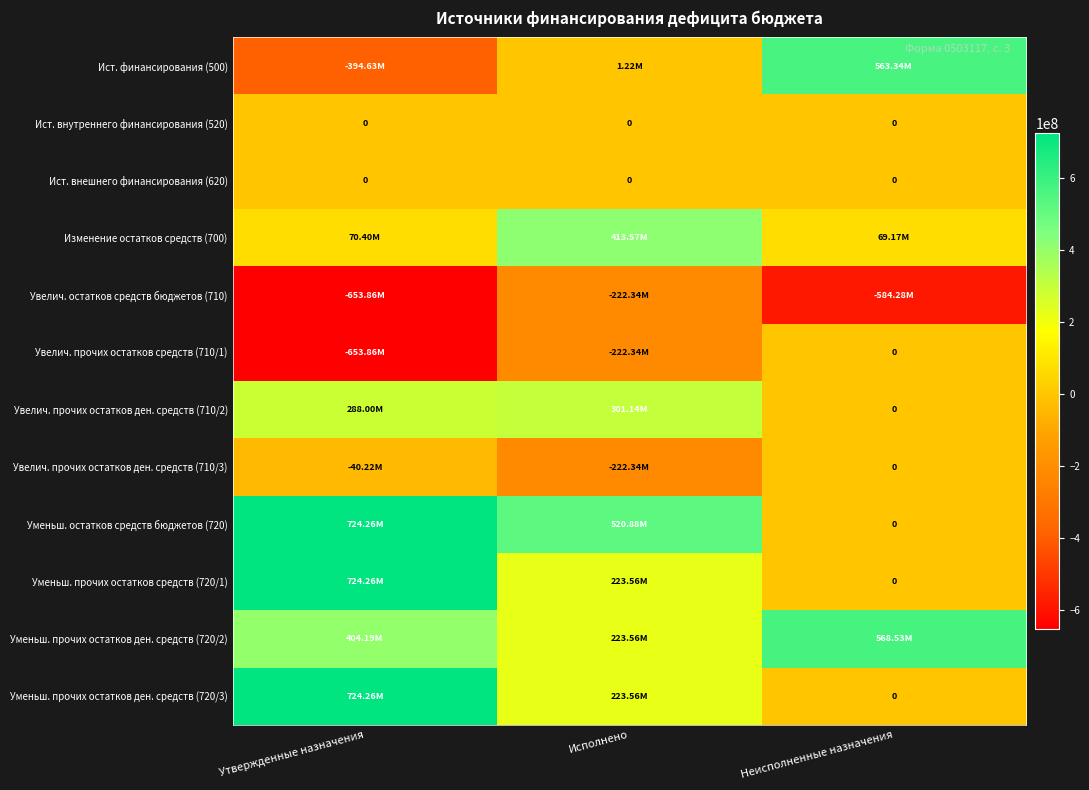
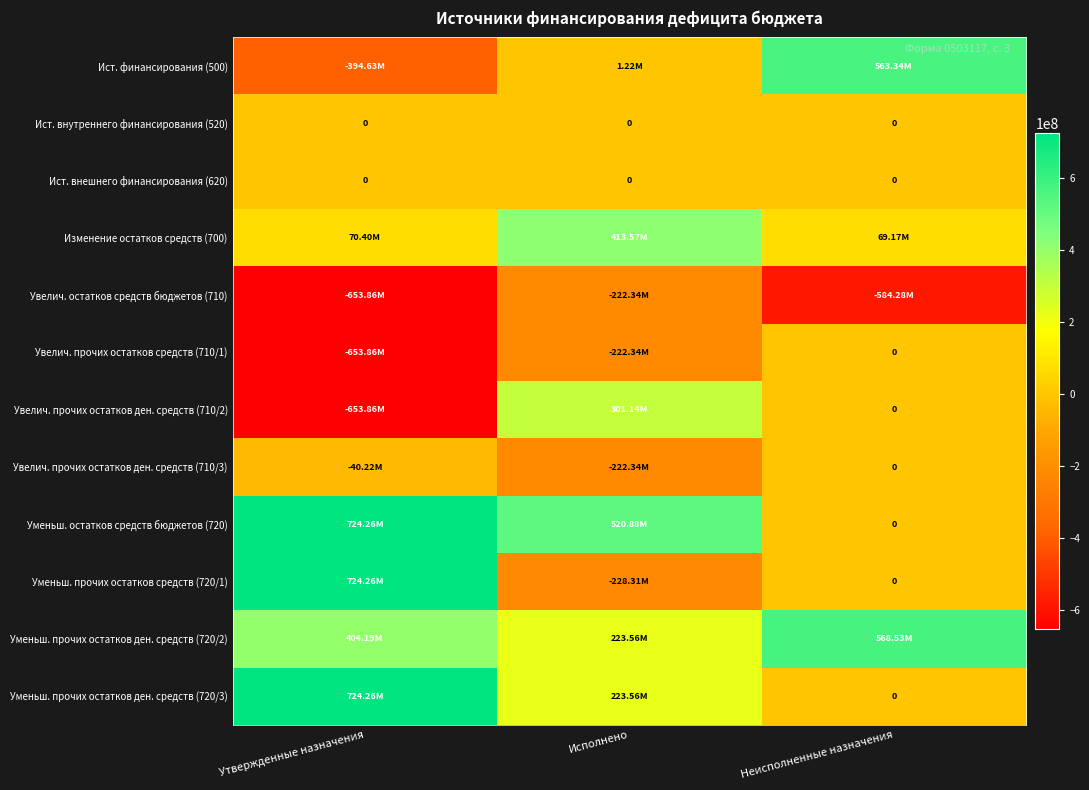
  {
    "Ист. финансирования (500)": {
      "Утвержденные назначения": "-394.63M",
      "Исполнено": "1.22M"
    },
    "Ист. внутреннего финансирования (520)": {
      "Утвержденные назначения": "0",
      "Исполнено": "0",
      "Неисполненные назначения": "0"
    },
    "Ист. внешнего финансирования (620)": {
      "Утвержденные назначения": "0",
      "Исполнено": "0",
      "Неисполненные назначения": "0"
    },
    "Изменение остатков средств (700)": {
      "Утвержденные назначения": "70.40M",
      "Исполнено": "413.57M",
      "Неисполненные назначения": "69.17M"
    },
    "Увелич. остатков средств бюджетов (710)": {
      "Утвержденные назначения": "-653.86M",
      "Исполнено": "-222.34M",
      "Неисполненные назначения": "-584.28M"
    },
    "Увелич. прочих остатков средств (710/1)": {
      "Утвержденные назначения": "-653.86M",
      "Исполнено": "-222.34M",
      "Неисполненные назначения": "0"
    },
    "Увелич. прочих остатков ден. средств (710/2)": {
-     "Утвержденные назначения": "288.00M",
+     "Утвержденные назначения": "-653.86M",
      "Исполнено": "301.14M",
      "Неисполненные назначения": "0"
    },
    "Увелич. прочих остатков ден. средств (710/3)": {
      "Утвержденные назначения": "-40.22M",
      "Исполнено": "-222.34M",
      "Неисполненные назначения": "0"
    },
    "Уменьш. остатков средств бюджетов (720)": {
      "Утвержденные назначения": "724.26M",
      "Исполнено": "520.88M",
      "Неисполненные назначения": "0"
    },
    "Уменьш. прочих остатков средств (720/1)": {
      "Утвержденные назначения": "724.26M",
-     "Исполнено": "223.56M",
+     "Исполнено": "-228.31M",
      "Неисполненные назначения": "0"
    },
    "Уменьш. прочих остатков ден. средств (720/2)": {
      "Утвержденные назначения": "404.19M",
      "Исполнено": "223.56M",
      "Неисполненные назначения": "568.53M"
    },
    "Уменьш. прочих остатков ден. средств (720/3)": {
      "Утвержденные назначения": "724.26M",
      "Исполнено": "223.56M",
      "Неисполненные назначения": "0"
    }
  }
